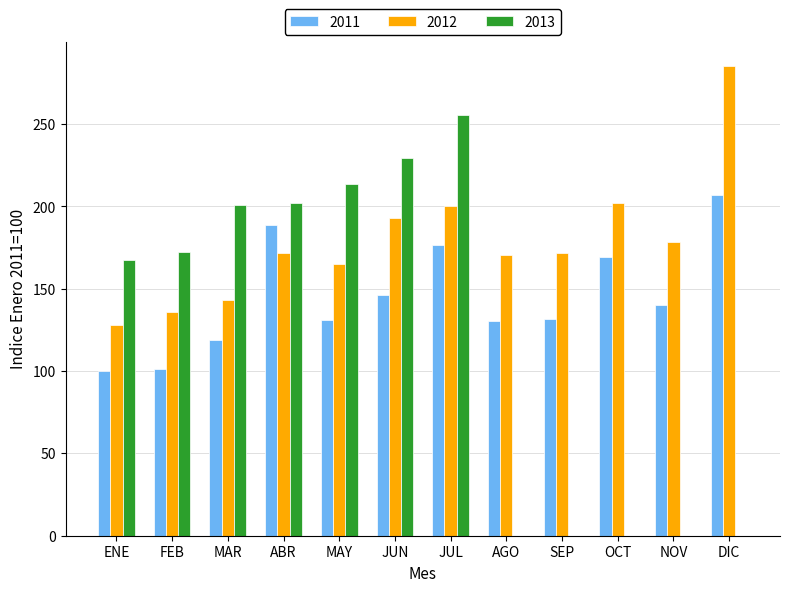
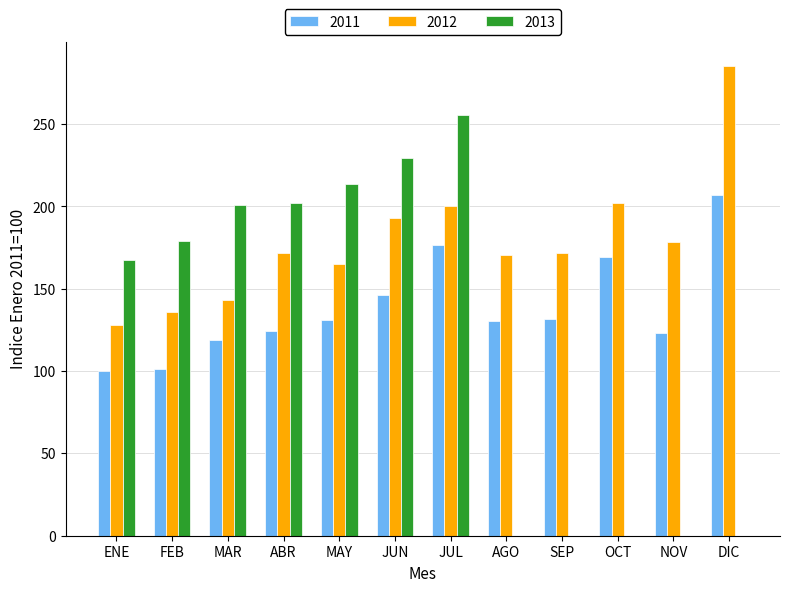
  {
    "2011": {
      "ENE": 100,
      "FEB": 101,
      "MAR": 119,
-     "ABR": 189,
+     "ABR": 125,
      "MAY": 131,
      "JUN": 146,
      "JUL": 176,
      "AGO": 130,
      "SEP": 131,
      "OCT": 169,
-     "NOV": 140,
+     "NOV": 123,
      "DIC": 207
    },
    "2012": {
      "ENE": 128,
      "FEB": 136,
      "MAR": 143,
      "ABR": 171,
      "MAY": 165,
      "JUN": 193,
      "JUL": 200,
      "AGO": 170,
      "SEP": 171,
      "OCT": 202,
      "NOV": 178,
      "DIC": 286
    },
    "2013": {
      "ENE": 168,
-     "FEB": 173,
+     "FEB": 179,
      "MAR": 201,
      "ABR": 202,
      "MAY": 214,
      "JUN": 230,
      "JUL": 256,
      "AGO": 0,
      "SEP": 0,
      "OCT": 0,
      "NOV": 0,
      "DIC": 0
    }
  }
